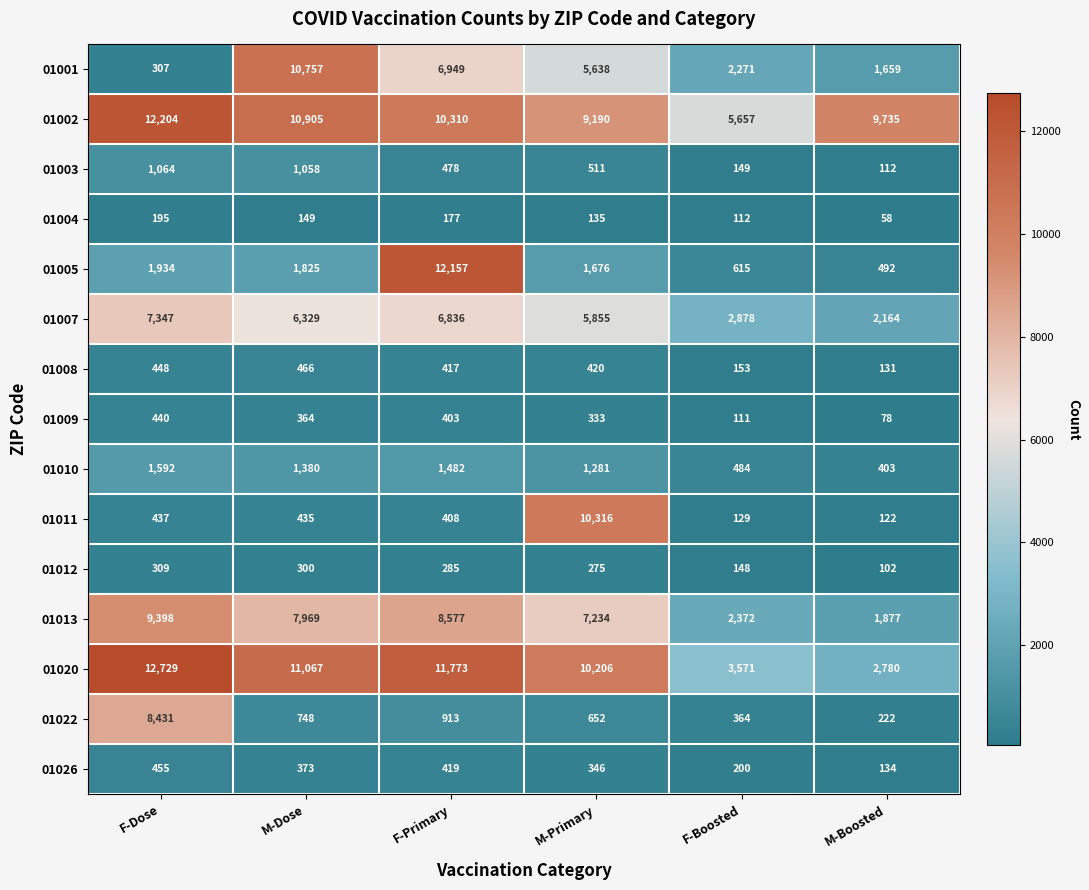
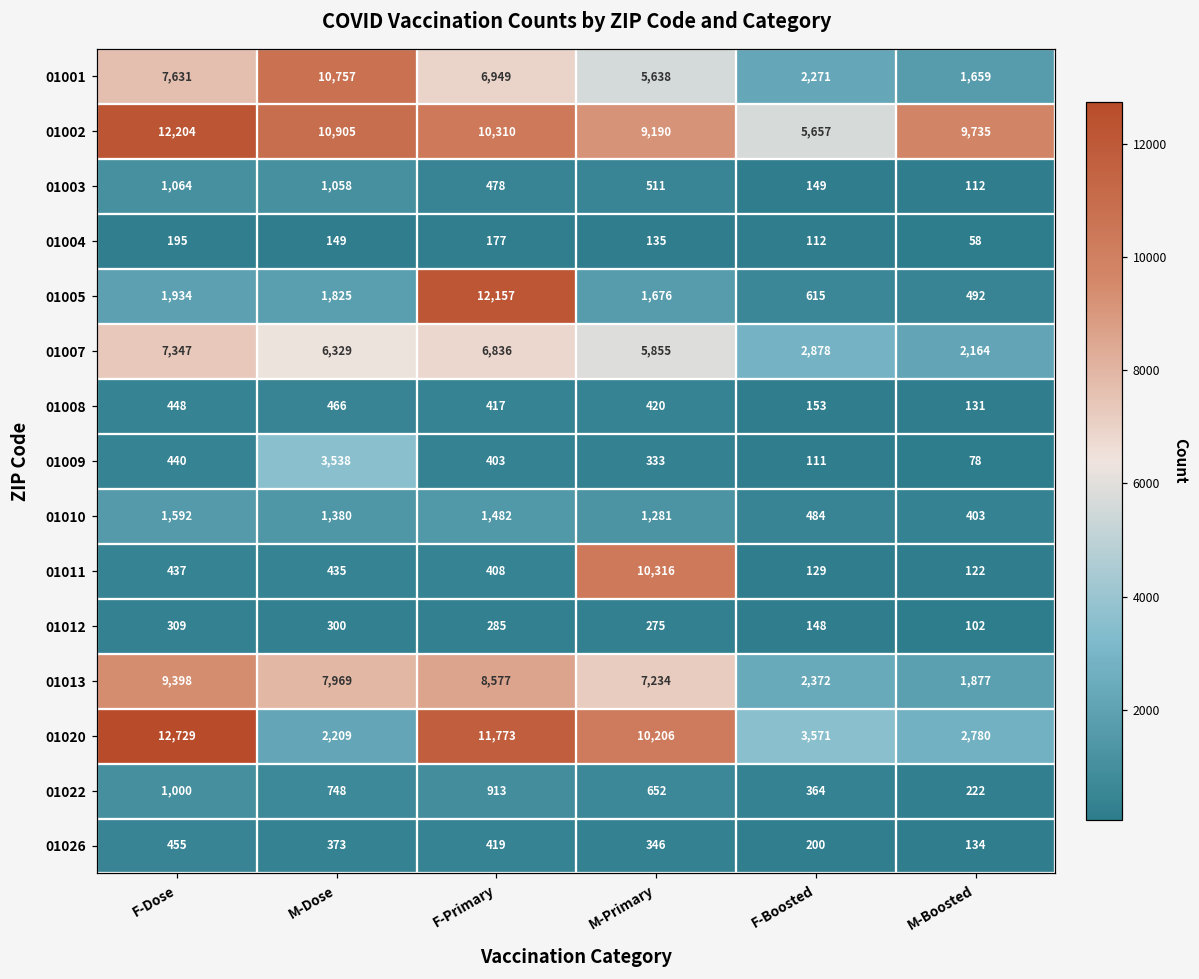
  {
    "01001": {
-     "F-Dose": "307",
+     "F-Dose": "7,631",
      "M-Dose": "10,757",
      "F-Primary": "6,949",
      "M-Primary": "5,638",
      "F-Boosted": "2,271",
      "M-Boosted": "1,659"
    },
    "01002": {
      "F-Dose": "12,204",
      "M-Dose": "10,905",
      "F-Primary": "10,310",
      "M-Primary": "9,190",
      "F-Boosted": "5,657",
      "M-Boosted": "9,735"
    },
    "01003": {
      "F-Dose": "1,064",
      "M-Dose": "1,058",
      "F-Primary": "478",
      "M-Primary": "511",
      "F-Boosted": "149",
      "M-Boosted": "112"
    },
    "01004": {
      "F-Dose": "195",
      "M-Dose": "149",
      "F-Primary": "177",
      "M-Primary": "135",
      "F-Boosted": "112",
      "M-Boosted": "58"
    },
    "01005": {
      "F-Dose": "1,934",
      "M-Dose": "1,825",
      "F-Primary": "12,157",
      "M-Primary": "1,676",
      "F-Boosted": "615",
      "M-Boosted": "492"
    },
    "01007": {
      "F-Dose": "7,347",
      "M-Dose": "6,329",
      "F-Primary": "6,836",
      "M-Primary": "5,855",
      "F-Boosted": "2,878",
      "M-Boosted": "2,164"
    },
    "01008": {
      "F-Dose": "448",
      "M-Dose": "466",
      "F-Primary": "417",
      "M-Primary": "420",
      "F-Boosted": "153",
      "M-Boosted": "131"
    },
    "01009": {
      "F-Dose": "440",
-     "M-Dose": "364",
+     "M-Dose": "3,538",
      "F-Primary": "403",
      "M-Primary": "333",
      "F-Boosted": "111",
      "M-Boosted": "78"
    },
    "01010": {
      "F-Dose": "1,592",
      "M-Dose": "1,380",
      "F-Primary": "1,482",
      "M-Primary": "1,281",
      "F-Boosted": "484",
      "M-Boosted": "403"
    },
    "01011": {
      "F-Dose": "437",
      "M-Dose": "435",
      "F-Primary": "408",
      "M-Primary": "10,316",
      "F-Boosted": "129",
      "M-Boosted": "122"
    },
    "01012": {
      "F-Dose": "309",
      "M-Dose": "300",
      "F-Primary": "285",
      "M-Primary": "275",
      "F-Boosted": "148",
      "M-Boosted": "102"
    },
    "01013": {
      "F-Dose": "9,398",
      "M-Dose": "7,969",
      "F-Primary": "8,577",
      "M-Primary": "7,234",
      "F-Boosted": "2,372",
      "M-Boosted": "1,877"
    },
    "01020": {
      "F-Dose": "12,729",
-     "M-Dose": "11,067",
+     "M-Dose": "2,209",
      "F-Primary": "11,773",
      "M-Primary": "10,206",
      "F-Boosted": "3,571",
      "M-Boosted": "2,780"
    },
    "01022": {
-     "F-Dose": "8,431",
+     "F-Dose": "1,000",
      "M-Dose": "748",
      "F-Primary": "913",
      "M-Primary": "652",
      "F-Boosted": "364",
      "M-Boosted": "222"
    },
    "01026": {
      "F-Dose": "455",
      "M-Dose": "373",
      "F-Primary": "419",
      "M-Primary": "346",
      "F-Boosted": "200",
      "M-Boosted": "134"
    }
  }
